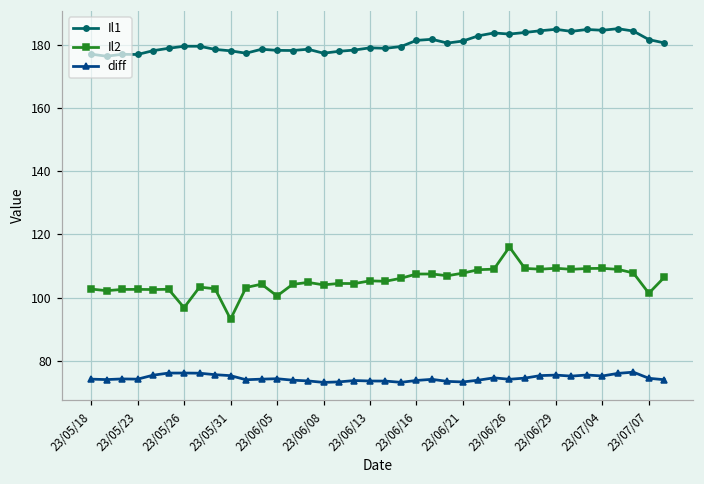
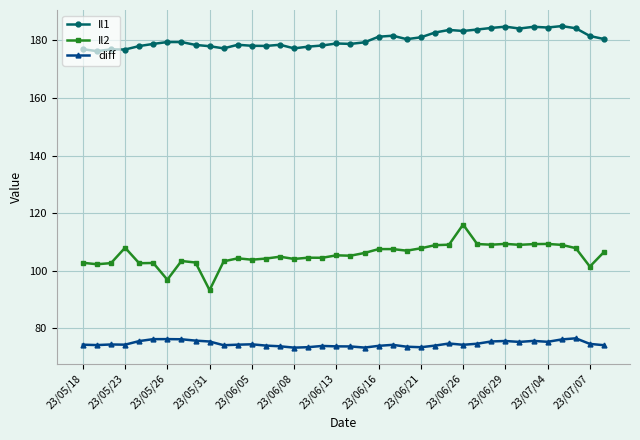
  {
    "Il2": {
      "23/05/18": 103,
-     "23/05/23": 103,
+     "23/05/23": 108,
      "23/05/26": 97,
      "23/05/31": 93,
-     "23/06/05": 101,
+     "23/06/05": 104,
      "23/06/08": 104,
      "23/06/13": 105,
      "23/06/16": 107,
      "23/06/21": 108,
      "23/06/26": 116,
      "23/06/29": 109,
      "23/07/04": 109,
      "23/07/07": 101
    }
  }
